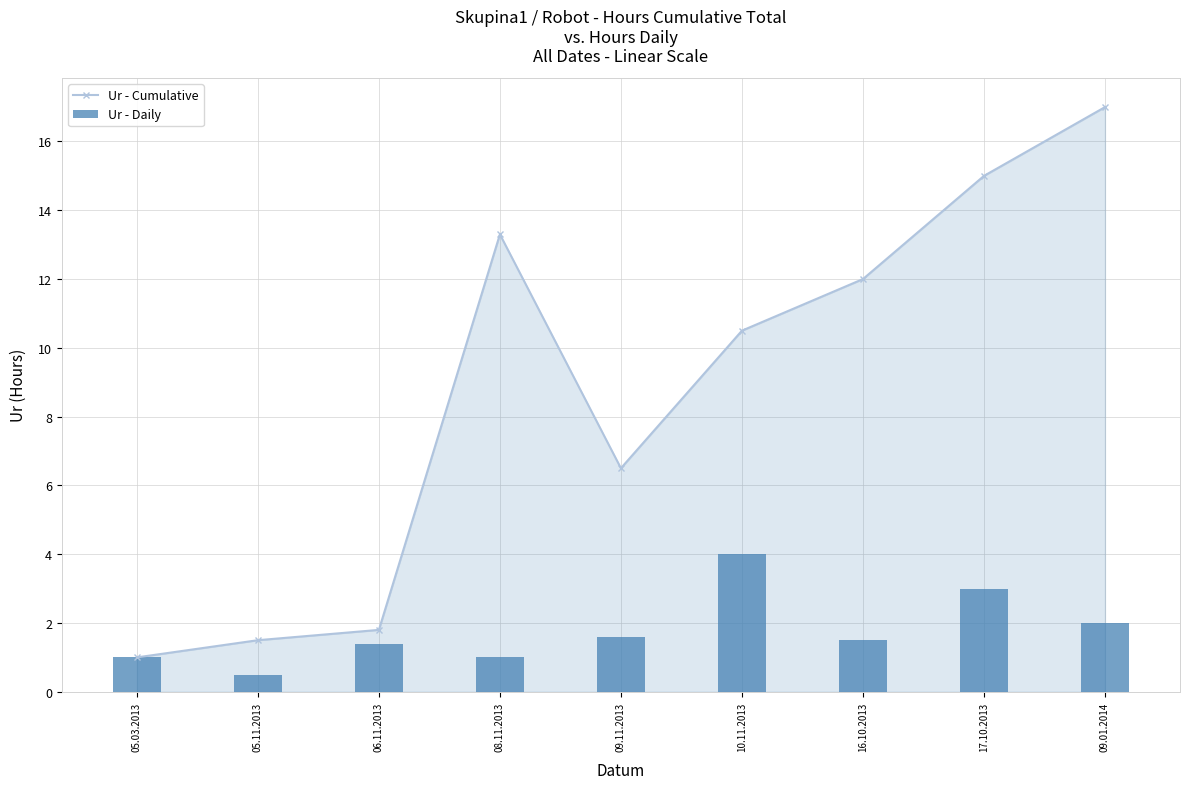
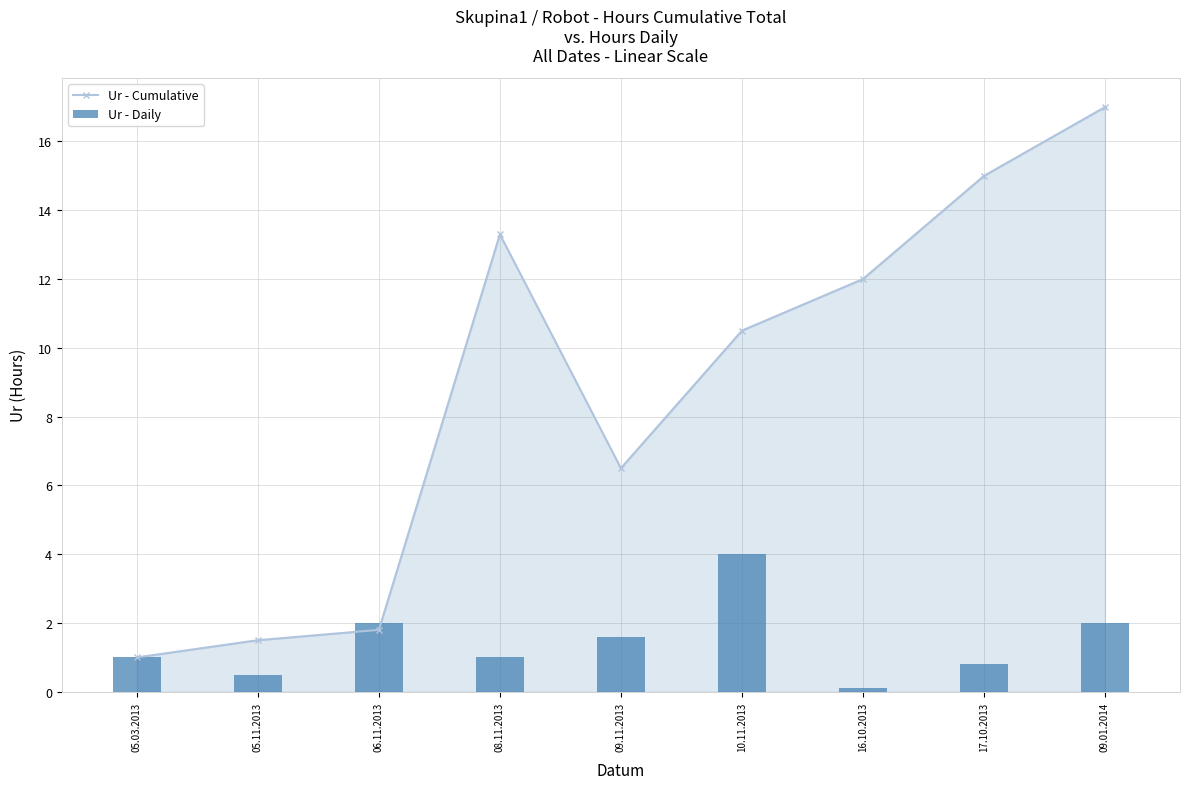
  {
    "Ur - Cumulative": {
      "05.03.2013": 1.0,
      "05.11.2013": 1.5,
      "06.11.2013": 1.8,
      "08.11.2013": 13.3,
      "09.11.2013": 6.5,
      "10.11.2013": 10.5,
      "16.10.2013": 12.0,
      "17.10.2013": 15.0,
      "09.01.2014": 17.0
    },
    "Ur - Daily": {
      "05.03.2013": 1.0,
      "05.11.2013": 0.5,
-     "06.11.2013": 1.4,
+     "06.11.2013": 2.0,
      "08.11.2013": 1.0,
      "09.11.2013": 1.6,
      "10.11.2013": 4.0,
-     "16.10.2013": 1.5,
-     "17.10.2013": 3.0,
+     "16.10.2013": 0.1,
+     "17.10.2013": 0.8,
      "09.01.2014": 2.0
    }
  }
